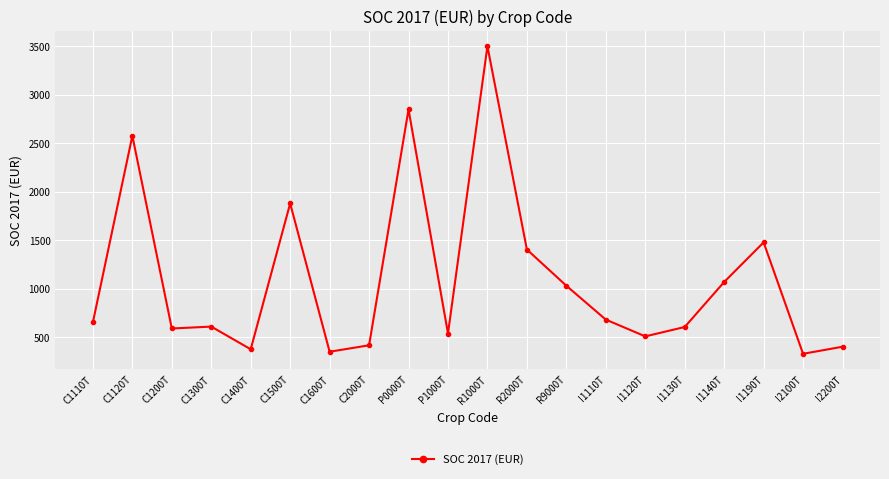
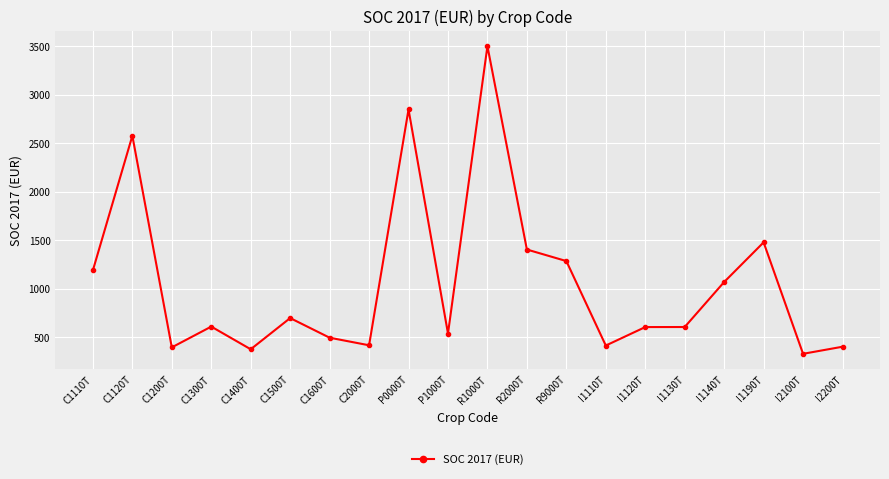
  {
-   "C1110T": 700,
+   "C1110T": 1200,
    "C1120T": 2600,
-   "C1200T": 600,
+   "C1200T": 400,
    "C1300T": 600,
    "C1400T": 400,
-   "C1500T": 1900,
-   "C1600T": 300,
+   "C1500T": 700,
+   "C1600T": 500,
    "C2000T": 400,
    "P0000T": 2800,
    "P1000T": 500,
    "R1000T": 3500,
    "R2000T": 1400,
-   "R9000T": 1000,
-   "I1110T": 700,
-   "I1120T": 500,
+   "R9000T": 1300,
+   "I1110T": 400,
+   "I1120T": 600,
    "I1130T": 600,
    "I1140T": 1100,
    "I1190T": 1500,
    "I2100T": 300,
    "I2200T": 400
  }
